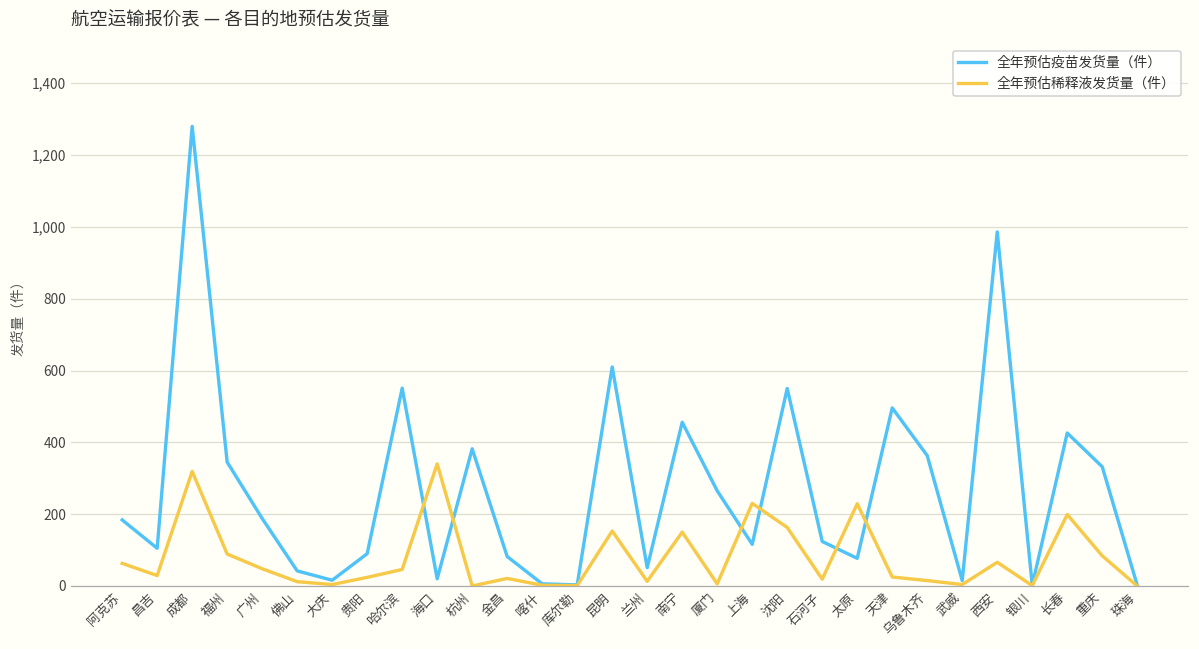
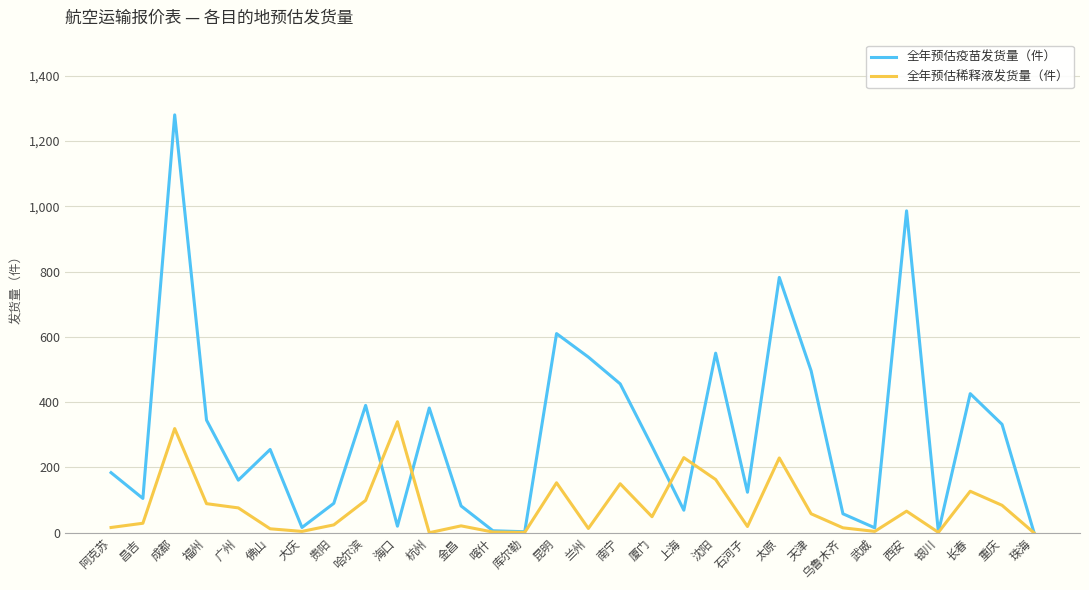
  {
    "全年预估疫苗发货量（件）": {
      "阿克苏": "180",
      "昌吉": "110",
      "成都": "1,280",
      "福州": "350",
-     "广州": "190",
-     "佛山": "40",
+     "广州": "160",
+     "佛山": "260",
      "大庆": "20",
      "贵阳": "90",
-     "哈尔滨": "550",
+     "哈尔滨": "390",
      "海口": "20",
      "杭州": "380",
      "金昌": "80",
      "昆明": "610",
-     "兰州": "50",
+     "兰州": "540",
      "南宁": "460",
      "厦门": "270",
-     "上海": "120",
+     "上海": "70",
      "沈阳": "550",
      "石河子": "120",
-     "太原": "80",
+     "太原": "780",
      "天津": "500",
-     "乌鲁木齐": "360",
+     "乌鲁木齐": "60",
      "武威": "20",
      "西安": "990",
      "长春": "430",
      "重庆": "330"
    },
    "全年预估稀释液发货量（件）": {
-     "阿克苏": "60",
+     "阿克苏": "20",
      "昌吉": "30",
      "成都": "320",
      "福州": "90",
-     "广州": "50",
+     "广州": "80",
      "佛山": "10",
      "大庆": "0",
      "贵阳": "20",
-     "哈尔滨": "50",
+     "哈尔滨": "100",
      "海口": "340",
      "杭州": "0",
      "金昌": "20",
      "昆明": "150",
      "兰州": "10",
      "南宁": "150",
-     "厦门": "10",
+     "厦门": "50",
      "上海": "230",
      "沈阳": "160",
      "石河子": "20",
      "太原": "230",
-     "天津": "30",
+     "天津": "60",
      "乌鲁木齐": "20",
      "武威": "0",
      "西安": "70",
-     "长春": "200",
+     "长春": "130",
      "重庆": "80"
    }
  }
